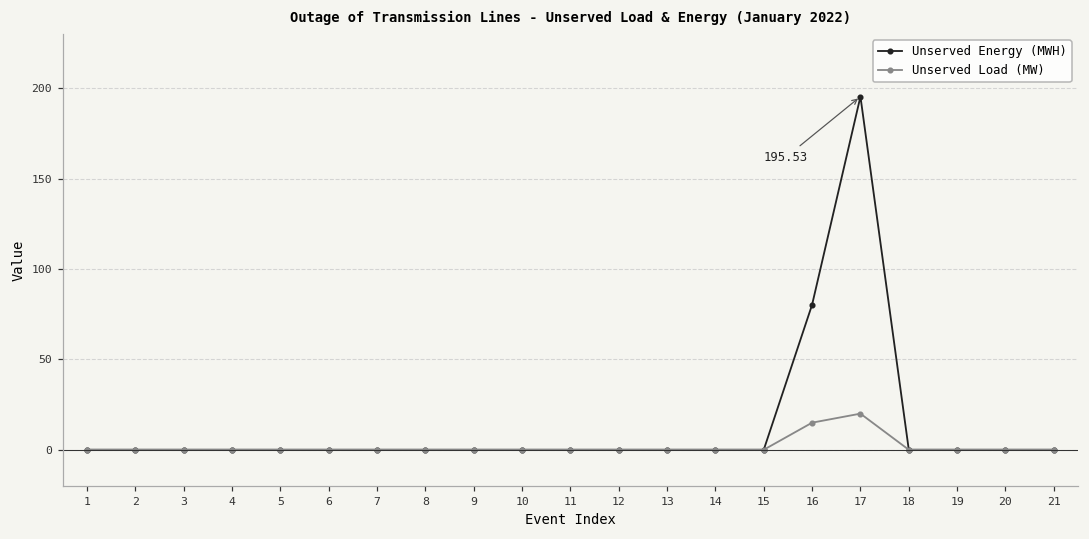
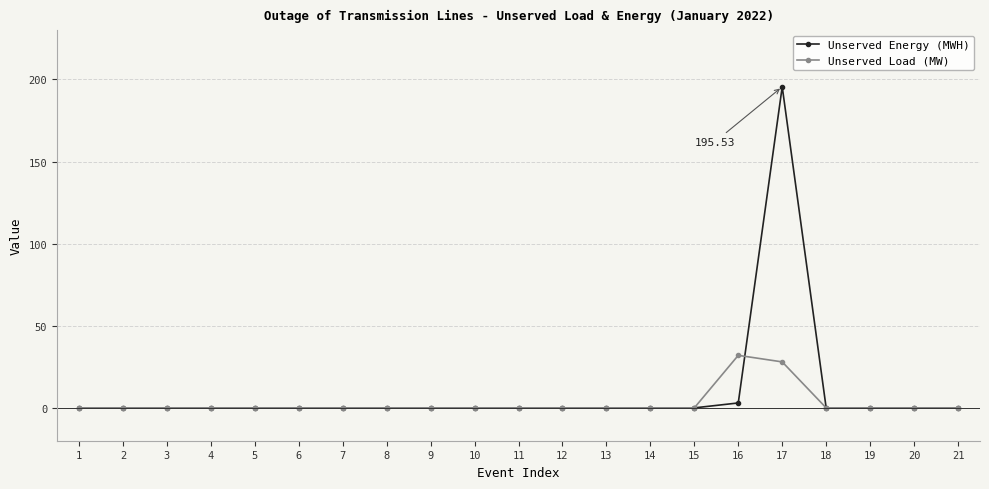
  {
    "Unserved Energy (MWH)": {
-     "16": 80
+     "16": 3
    },
    "Unserved Load (MW)": {
-     "16": 15,
-     "17": 20
+     "16": 32,
+     "17": 28
    }
  }
